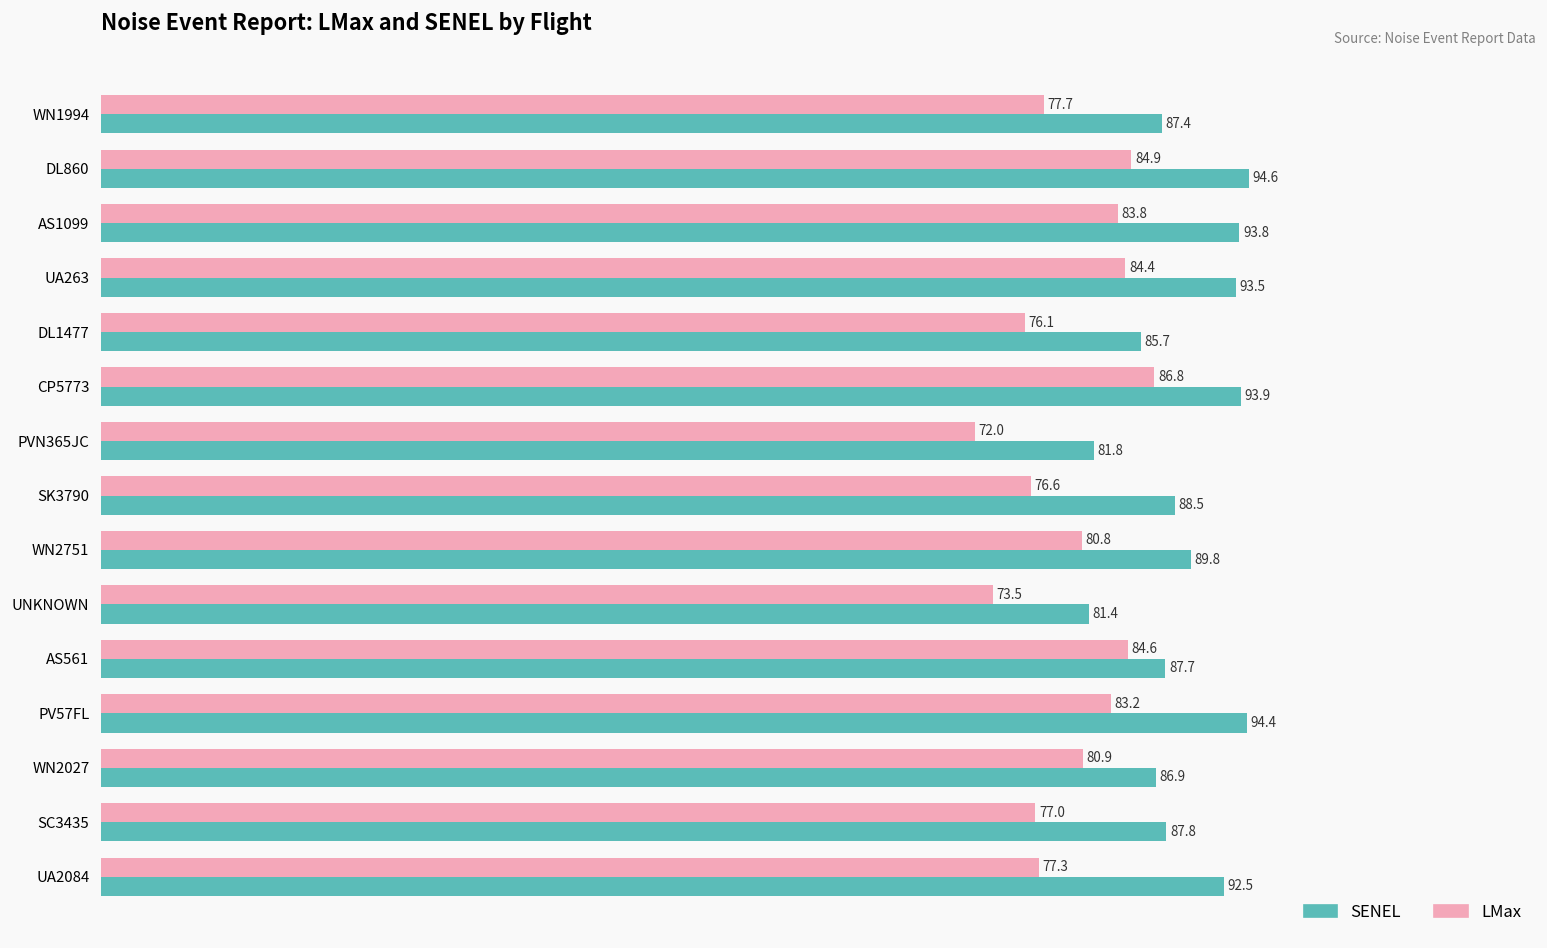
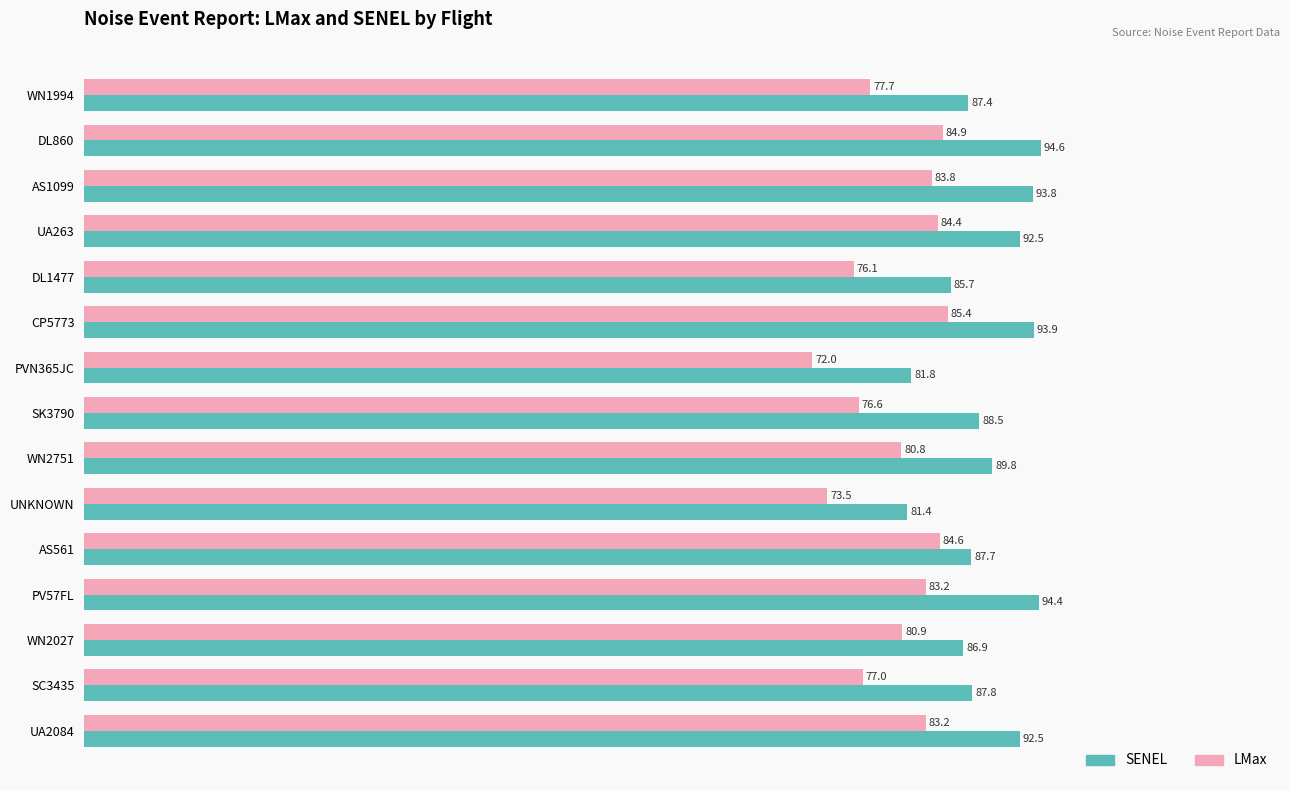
  {
    "SENEL": {
      "WN1994": 87.4,
      "DL860": 94.6,
      "AS1099": 93.8,
-     "UA263": 93.5,
+     "UA263": 92.5,
      "DL1477": 85.7,
      "CP5773": 93.9,
      "PVN365JC": 81.8,
      "SK3790": 88.5,
      "WN2751": 89.8,
      "UNKNOWN": 81.4,
      "AS561": 87.7,
      "PV57FL": 94.4,
      "WN2027": 86.9,
      "SC3435": 87.8,
      "UA2084": 92.5
    },
    "LMax": {
      "WN1994": 77.7,
      "DL860": 84.9,
      "AS1099": 83.8,
      "UA263": 84.4,
      "DL1477": 76.1,
-     "CP5773": 86.8,
+     "CP5773": 85.4,
      "PVN365JC": 72.0,
      "SK3790": 76.6,
      "WN2751": 80.8,
      "UNKNOWN": 73.5,
      "AS561": 84.6,
      "PV57FL": 83.2,
      "WN2027": 80.9,
      "SC3435": 77.0,
-     "UA2084": 77.3
+     "UA2084": 83.2
    }
  }
